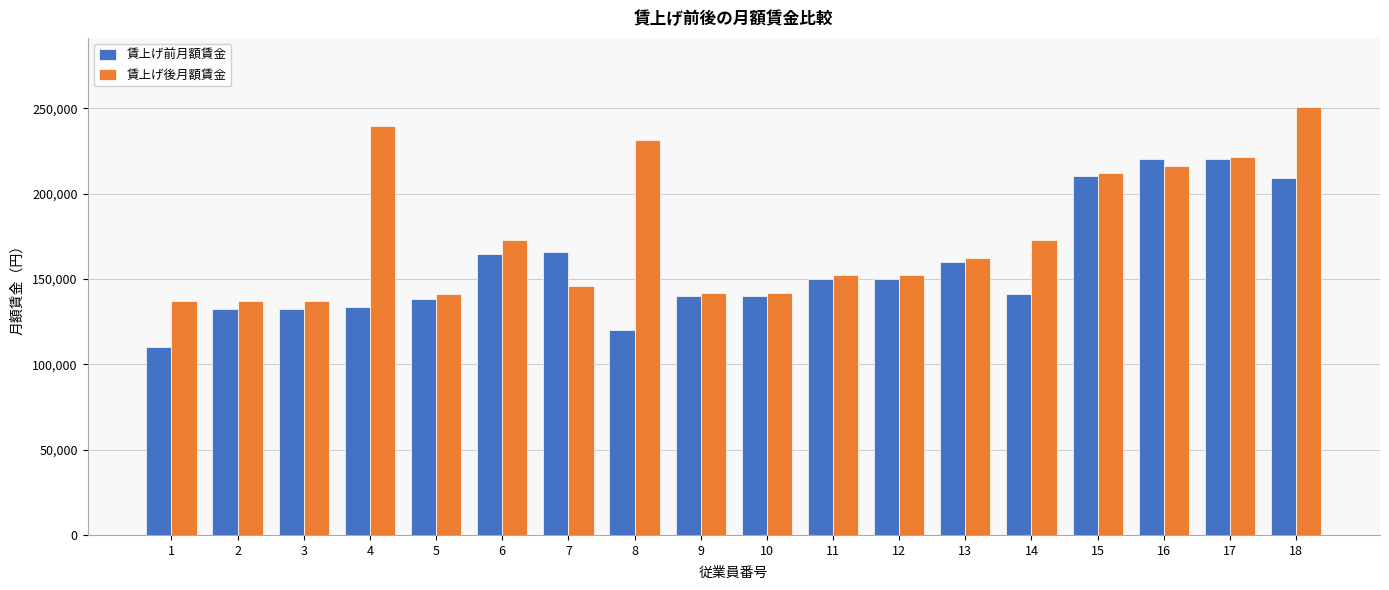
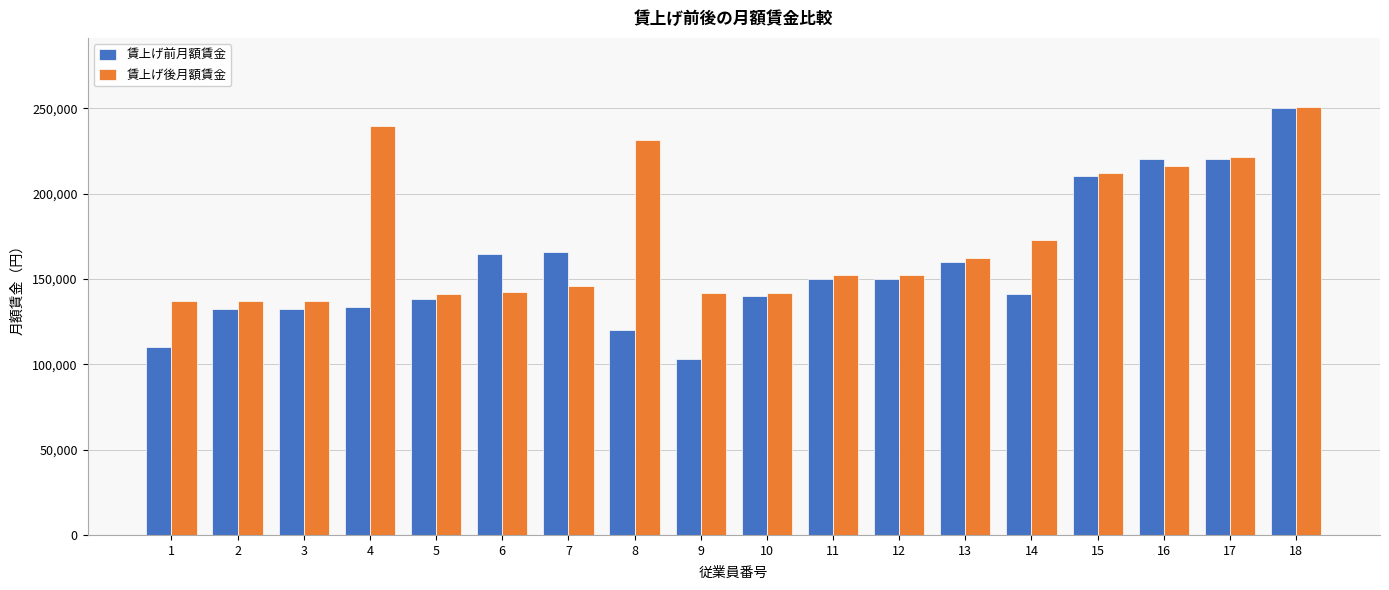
  {
    "賃上げ前月額賃金": {
      "1": "110,000",
      "2": "132,000",
      "3": "132,000",
      "4": "133,000",
      "5": "138,000",
      "6": "164,000",
      "7": "166,000",
      "8": "120,000",
-     "9": "140,000",
+     "9": "103,000",
      "10": "140,000",
      "11": "150,000",
      "12": "150,000",
      "13": "160,000",
      "14": "141,000",
      "15": "210,000",
      "16": "220,000",
      "17": "220,000",
-     "18": "209,000"
+     "18": "250,000"
    },
    "賃上げ後月額賃金": {
      "1": "137,000",
      "2": "137,000",
      "3": "137,000",
      "4": "240,000",
      "5": "141,000",
-     "6": "173,000",
+     "6": "143,000",
      "7": "146,000",
      "8": "231,000",
      "9": "142,000",
      "10": "142,000",
      "11": "152,000",
      "12": "152,000",
      "13": "162,000",
      "14": "173,000",
      "15": "212,000",
      "16": "216,000",
      "17": "222,000",
      "18": "251,000"
    }
  }
